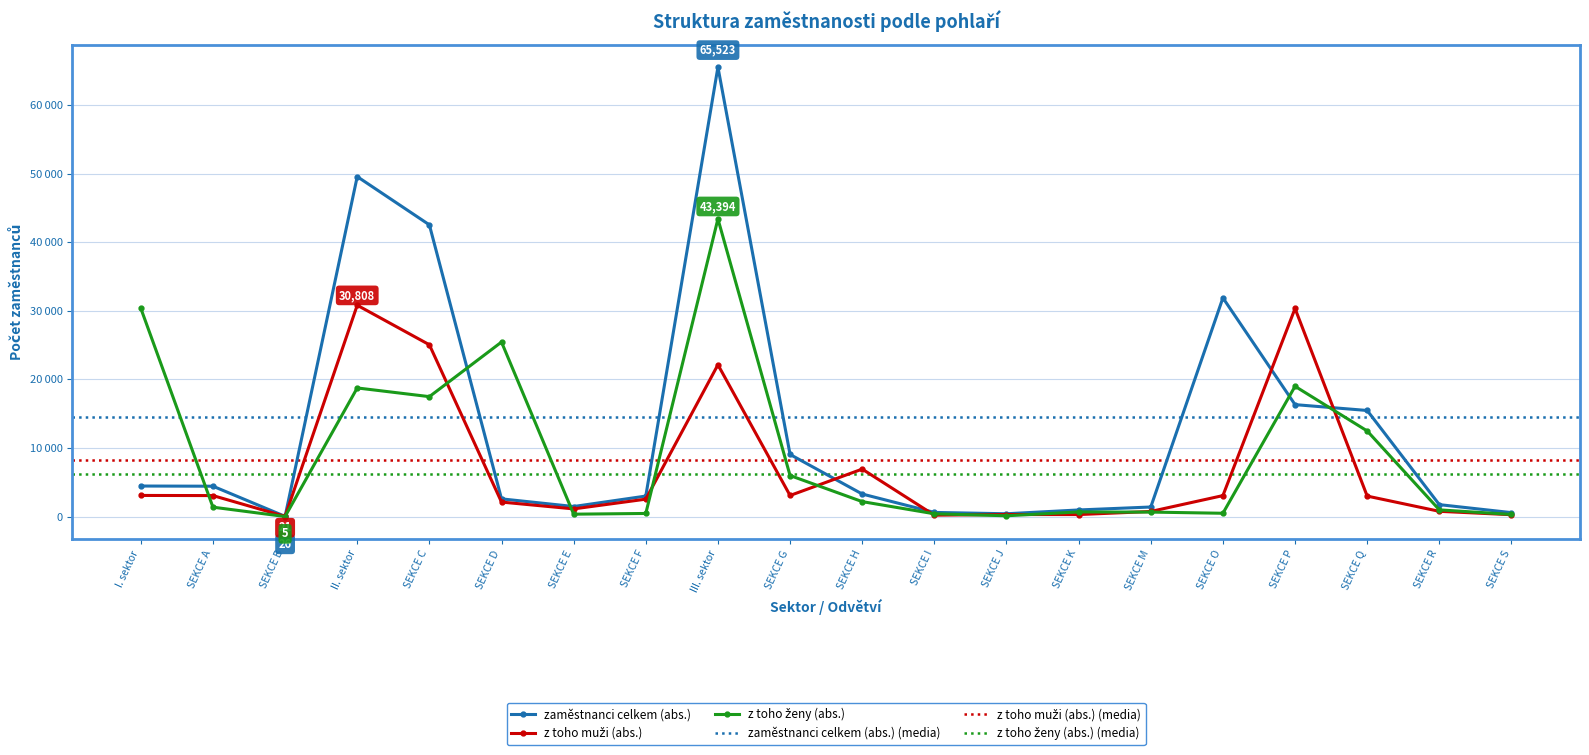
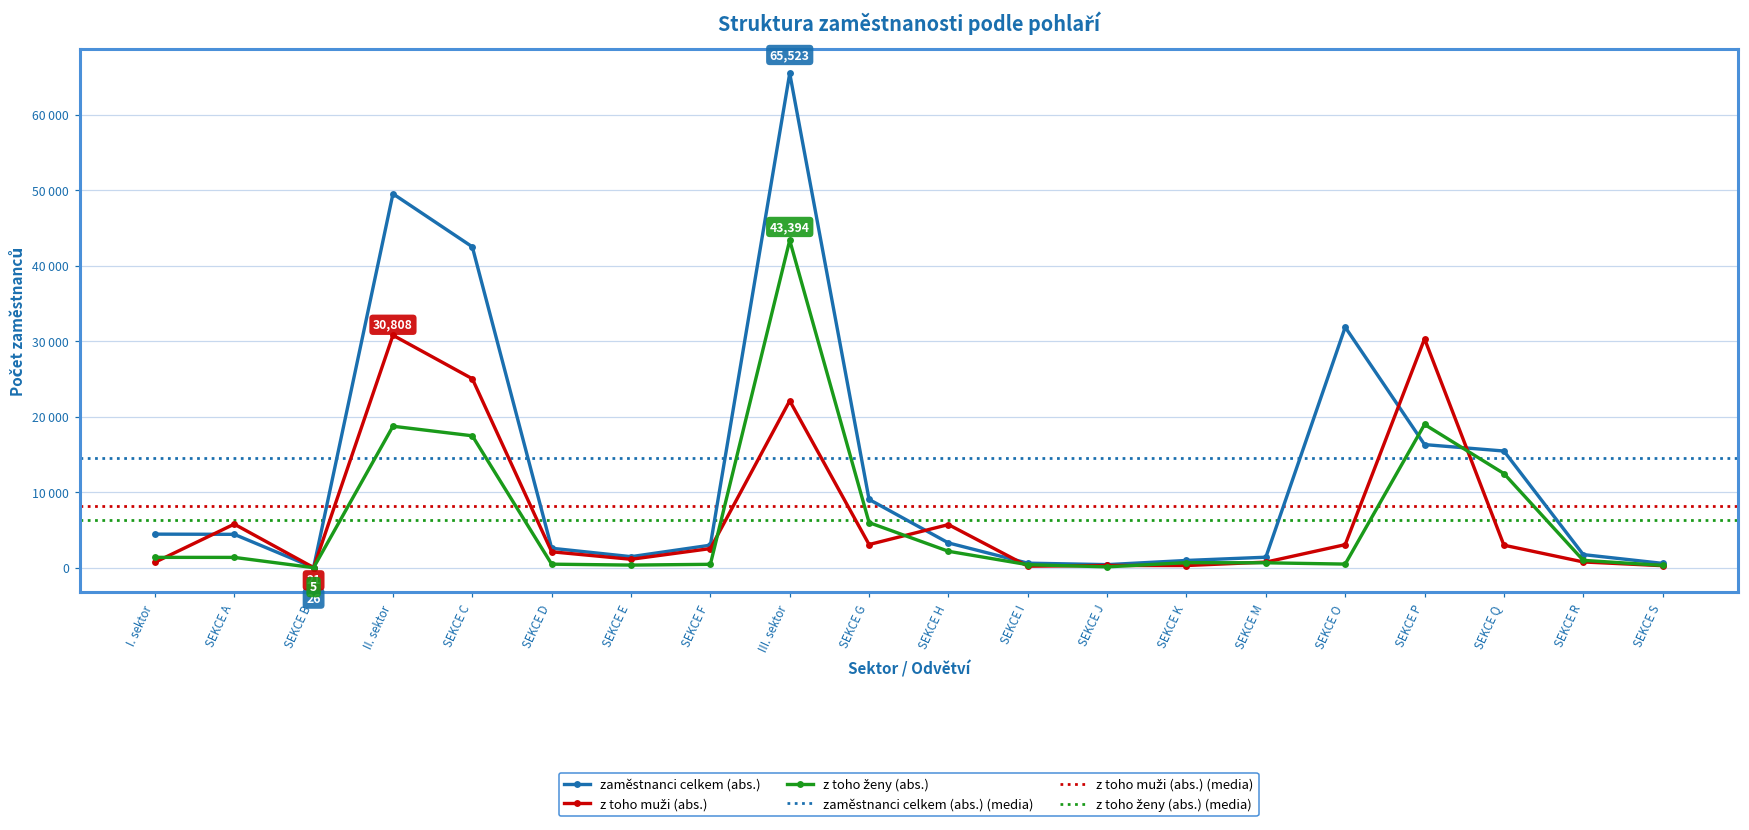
  {
    "zaměstnanci celkem (abs.)": {
      "I. sektor": 4000,
      "SEKCE A": 4000,
      "II. sektor": 50000,
      "SEKCE C": 43000,
      "SEKCE D": 3000,
      "SEKCE F": 3000,
      "SEKCE G": 9000,
      "SEKCE H": 3000,
      "SEKCE M": 1000,
      "SEKCE O": 32000,
      "SEKCE P": 16000,
      "SEKCE Q": 15000,
      "SEKCE R": 2000
    },
    "z toho muži (abs.)": {
-     "I. sektor": 3000,
-     "SEKCE A": 3000,
+     "I. sektor": 1000,
+     "SEKCE A": 6000,
      "SEKCE C": 25000,
      "SEKCE D": 2000,
      "SEKCE F": 3000,
      "III. sektor": 22000,
      "SEKCE G": 3000,
-     "SEKCE H": 7000,
+     "SEKCE H": 6000,
      "SEKCE K": 0,
      "SEKCE O": 3000,
      "SEKCE P": 30000,
      "SEKCE Q": 3000
    },
    "z toho ženy (abs.)": {
-     "I. sektor": 30000,
+     "I. sektor": 1000,
      "SEKCE A": 1000,
      "II. sektor": 19000,
      "SEKCE C": 17000,
-     "SEKCE D": 25000,
+     "SEKCE D": 0,
      "SEKCE E": 0,
      "SEKCE F": 0,
      "SEKCE G": 6000,
      "SEKCE H": 2000,
      "SEKCE O": 0,
      "SEKCE P": 19000,
      "SEKCE Q": 12000
    }
  }
